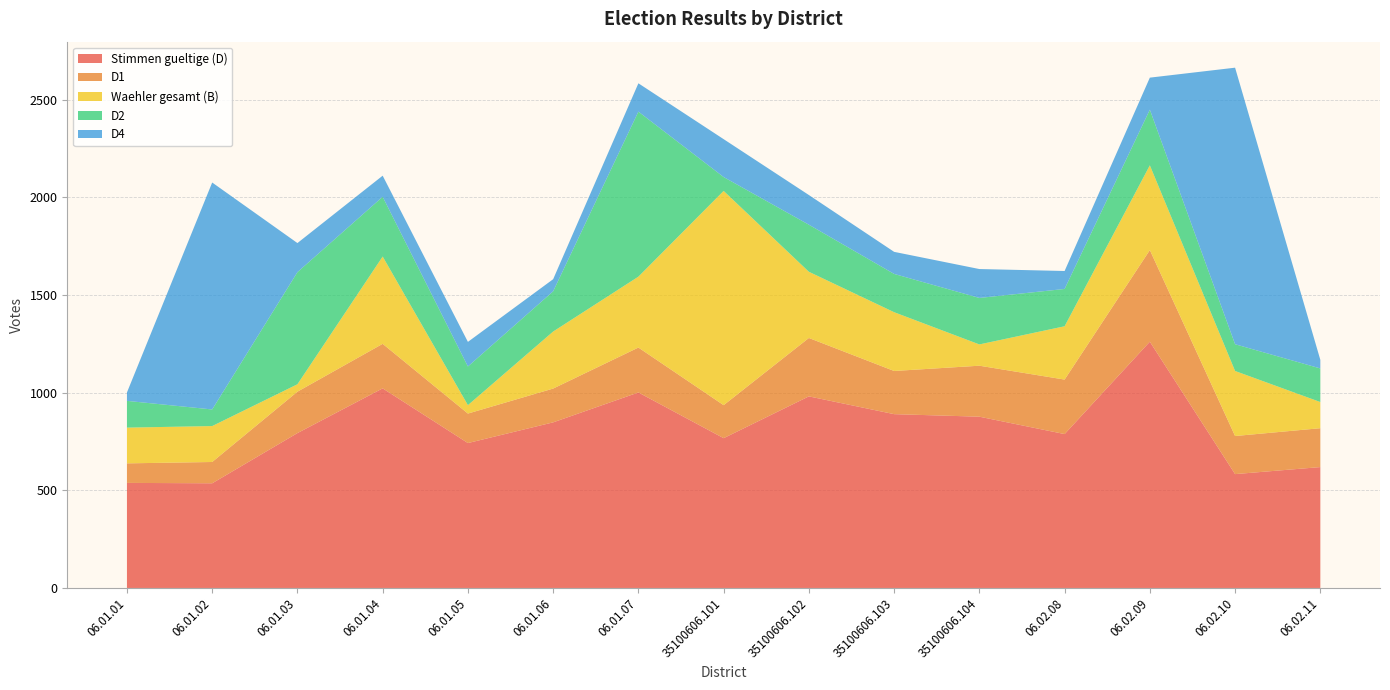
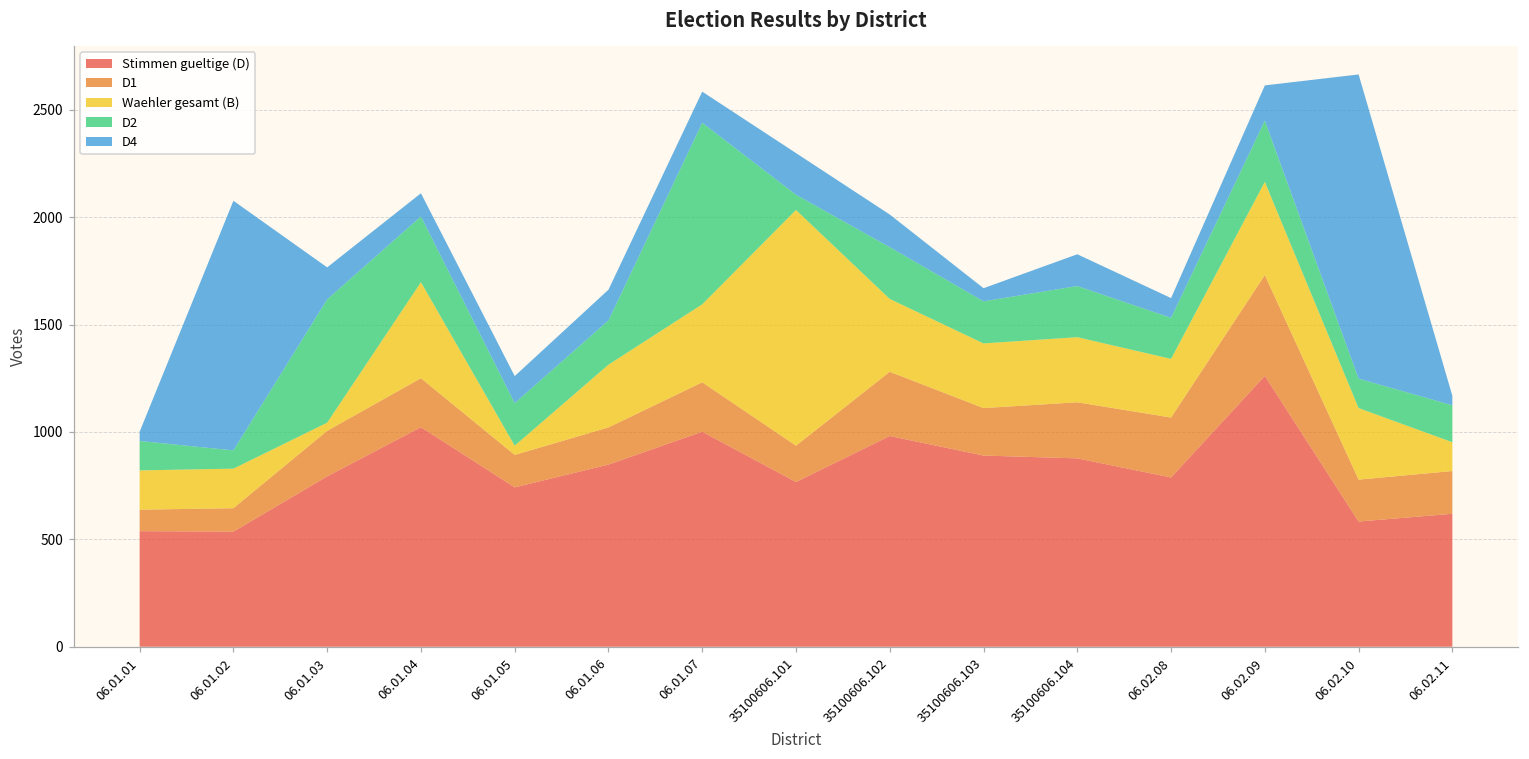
  {
    "Waehler gesamt (B)": {
      "06.01.01": 180,
      "06.01.02": 180,
      "06.01.03": 40,
      "06.01.04": 450,
      "06.01.05": 40,
      "06.01.06": 290,
      "06.01.07": 360,
      "35100606.101": 1100,
      "35100606.102": 340,
      "35100606.103": 300,
-     "35100606.104": 110,
+     "35100606.104": 300,
      "06.02.08": 270,
      "06.02.09": 430,
      "06.02.10": 330,
      "06.02.11": 130
    },
    "D2": {
      "06.01.01": 140,
      "06.01.02": 90,
      "06.01.03": 570,
      "06.01.04": 310,
      "06.01.05": 200,
      "06.01.06": 210,
      "06.01.07": 850,
      "35100606.101": 70,
      "35100606.102": 240,
      "35100606.103": 200,
      "35100606.104": 240,
      "06.02.08": 190,
      "06.02.09": 290,
      "06.02.10": 140,
      "06.02.11": 170
    },
    "D4": {
      "06.01.01": 40,
      "06.01.02": 1160,
      "06.01.03": 150,
      "06.01.04": 110,
      "06.01.05": 130,
-     "06.01.06": 60,
+     "06.01.06": 140,
      "06.01.07": 150,
      "35100606.101": 190,
      "35100606.102": 150,
-     "35100606.103": 110,
+     "35100606.103": 60,
      "35100606.104": 150,
      "06.02.08": 90,
      "06.02.09": 160,
      "06.02.10": 1420,
      "06.02.11": 40
    }
  }
